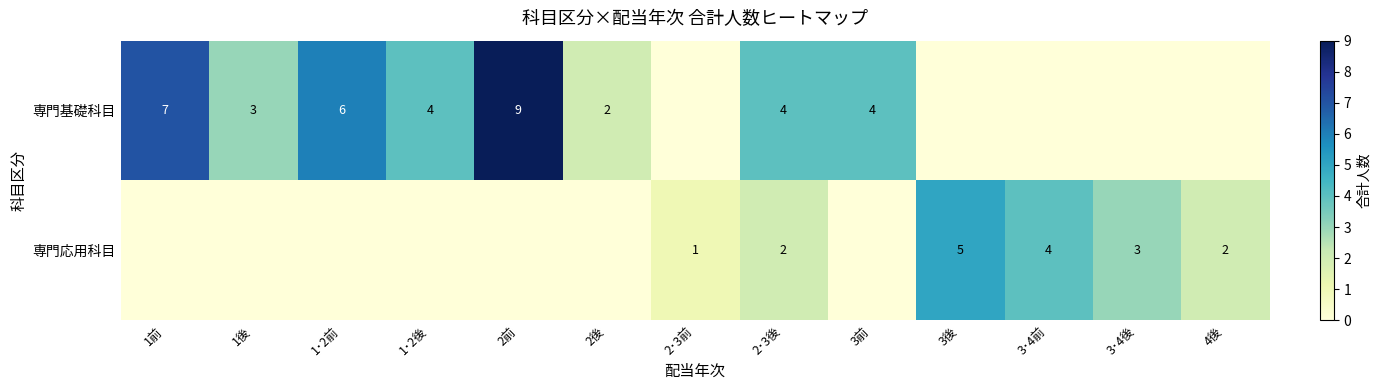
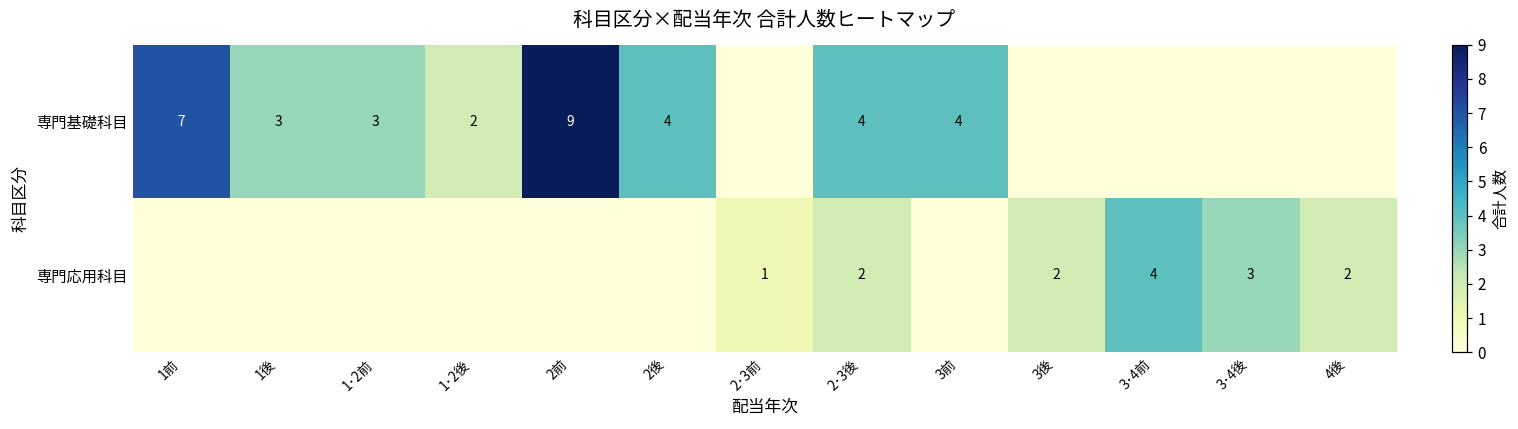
  {
    "専門基礎科目": {
      "1前": 7,
      "1後": 3,
-     "1･2前": 6,
-     "1･2後": 4,
+     "1･2前": 3,
+     "1･2後": 2,
      "2前": 9,
-     "2後": 2,
+     "2後": 4,
      "2･3後": 4,
      "3前": 4
    },
    "専門応用科目": {
      "2･3前": 1,
      "2･3後": 2,
-     "3後": 5,
+     "3後": 2,
      "3･4前": 4,
      "3･4後": 3,
      "4後": 2
    }
  }
